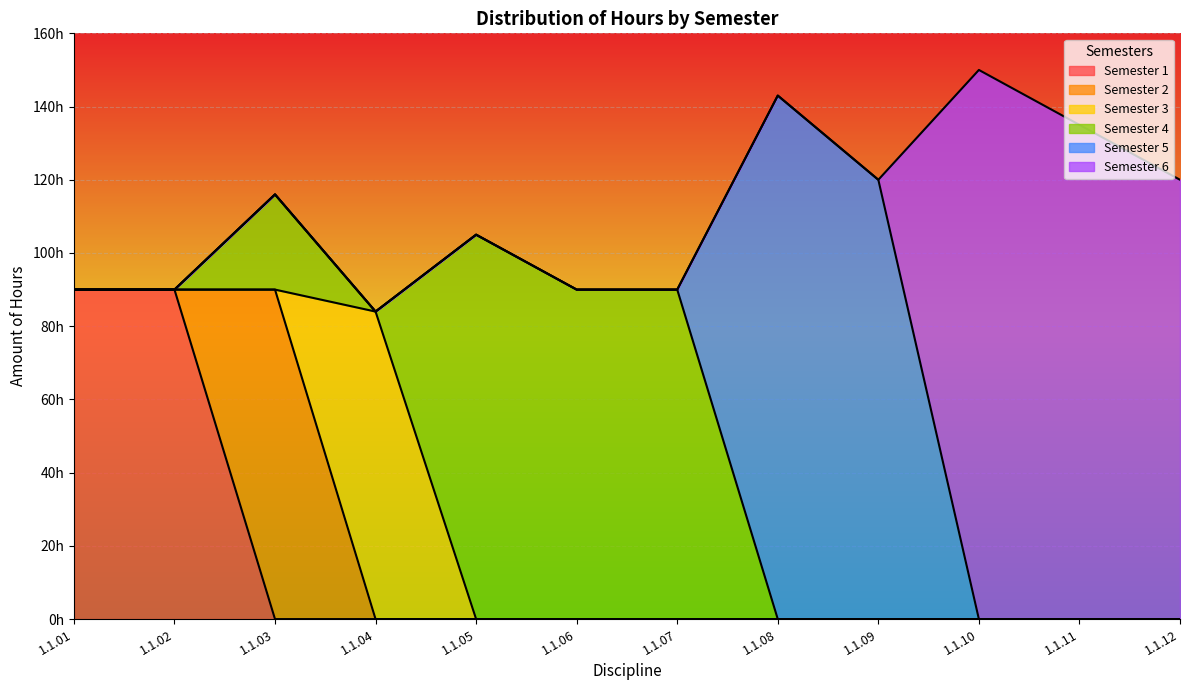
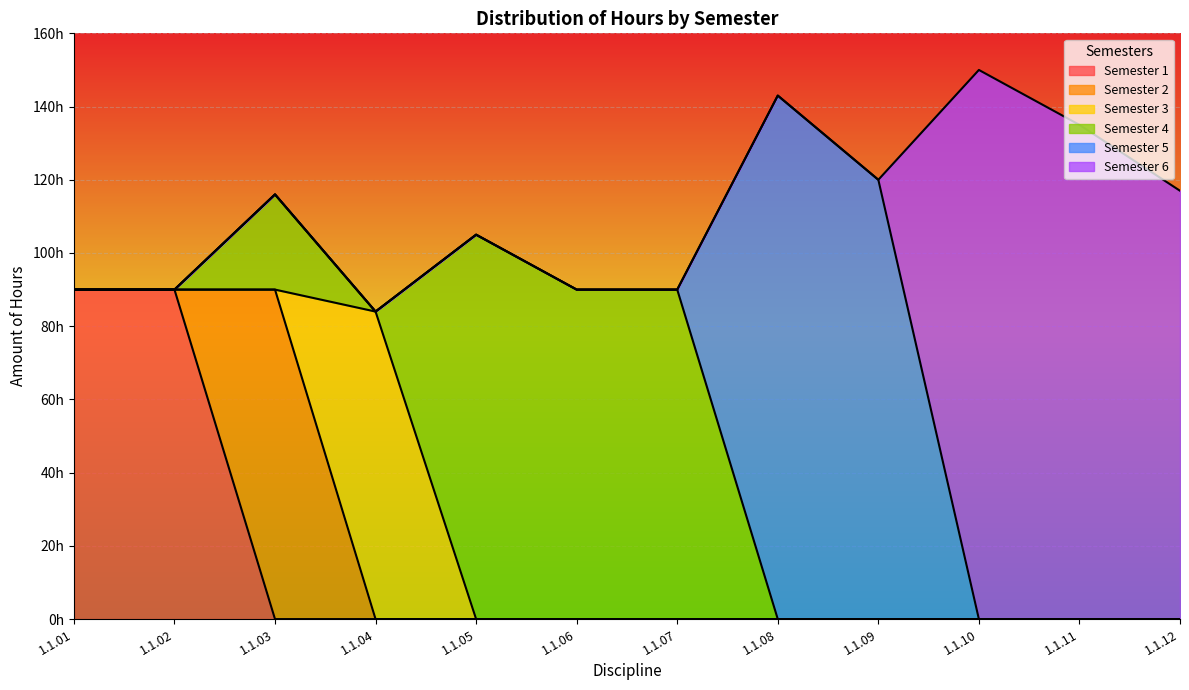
  {
    "Semester 1": {
      "1.1.03": "0h"
    },
    "Semester 6": {
      "1.1.10": "150h",
-     "1.1.12": "120h"
+     "1.1.12": "117h"
    }
  }
